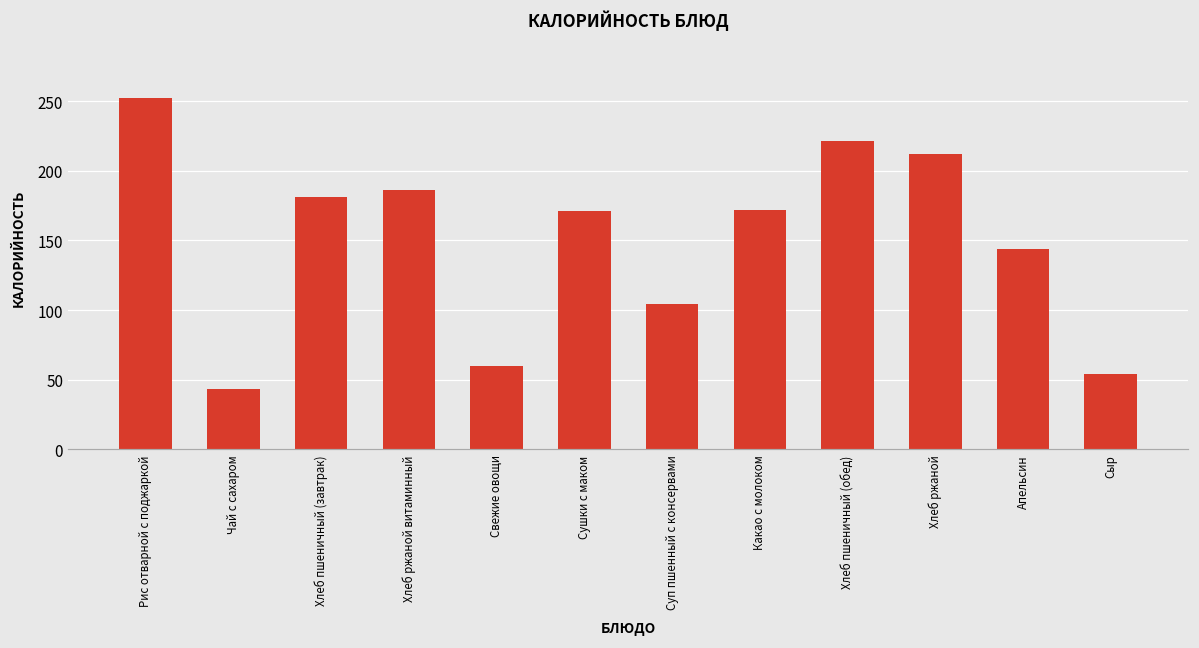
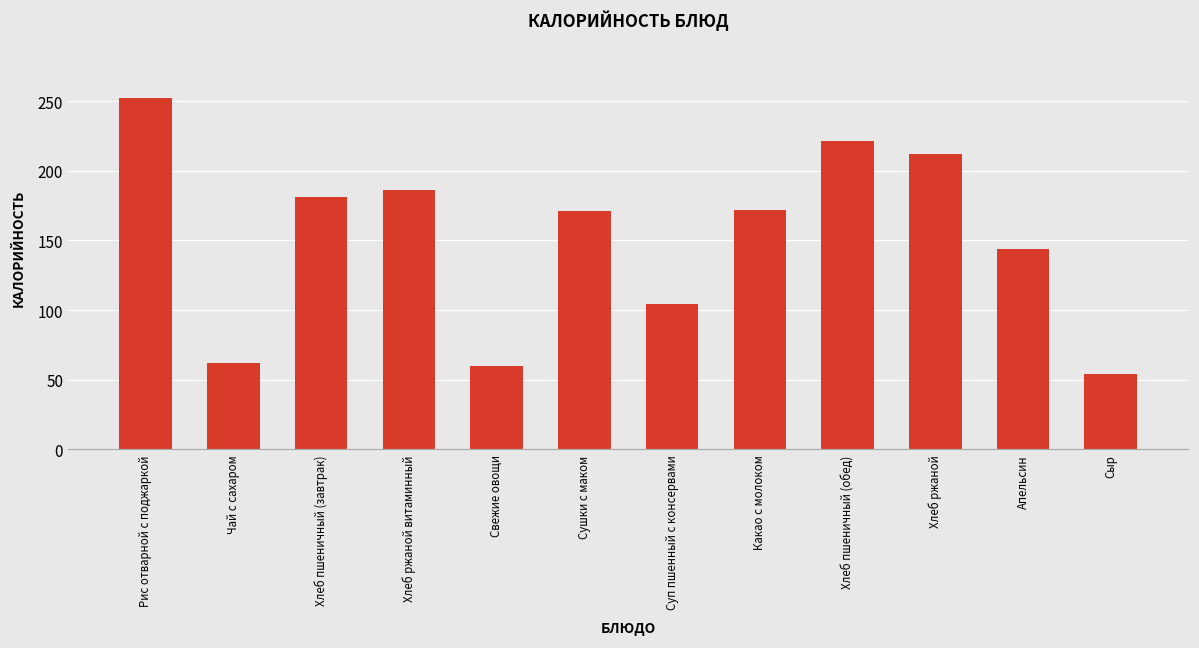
  {
    "Рис отварной с поджаркой": 253,
-   "Чай с сахаром": 43,
+   "Чай с сахаром": 62,
    "Хлеб пшеничный (завтрак)": 182,
    "Хлеб ржаной витаминный": 186,
    "Свежие овощи": 60,
    "Сушки с маком": 172,
    "Суп пшенный с консервами": 105,
    "Какао с молоком": 172,
    "Хлеб пшеничный (обед)": 222,
    "Хлеб ржаной": 213,
    "Апельсин": 144,
    "Сыр": 54
  }
